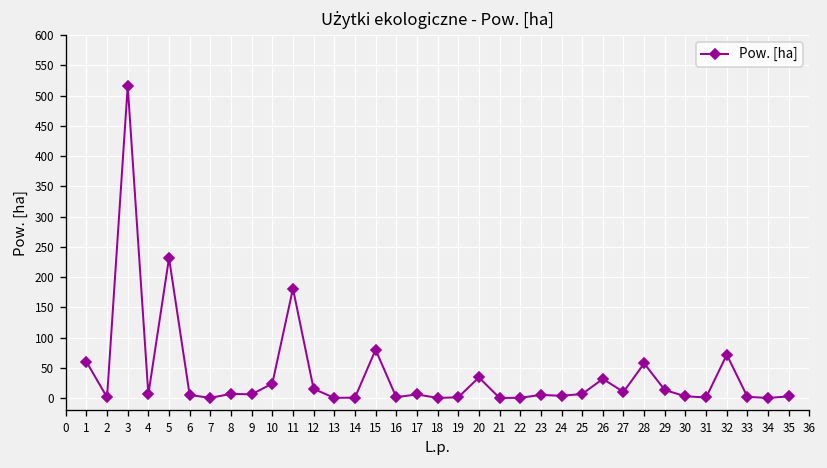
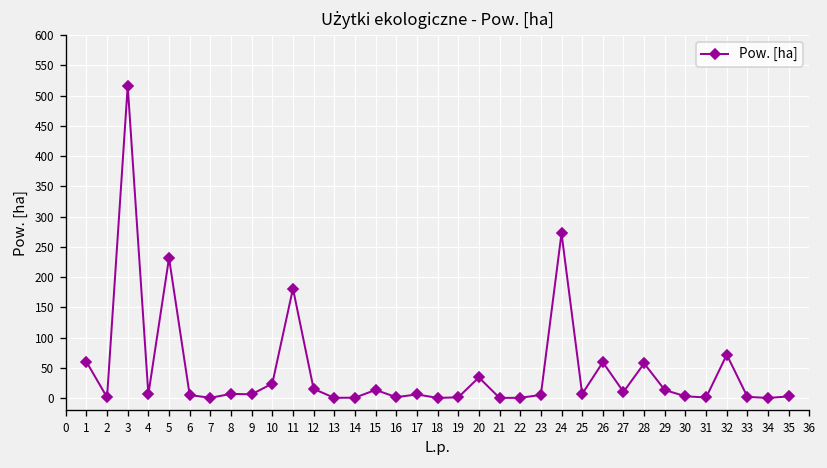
  {
    "1": 60,
    "2": 0,
    "3": 520,
    "4": 10,
    "5": 230,
    "6": 0,
    "7": 0,
    "8": 10,
    "9": 10,
    "10": 20,
    "11": 180,
    "12": 20,
    "13": 0,
    "14": 0,
-   "15": 80,
+   "15": 10,
    "16": 0,
    "17": 10,
    "18": 0,
    "19": 0,
    "20": 30,
    "21": 0,
    "22": 0,
    "23": 10,
-   "24": 0,
+   "24": 270,
    "25": 10,
-   "26": 30,
+   "26": 60,
    "27": 10,
    "28": 60,
    "29": 10,
    "30": 0,
    "31": 0,
    "32": 70,
    "33": 0,
    "34": 0,
    "35": 0
  }
